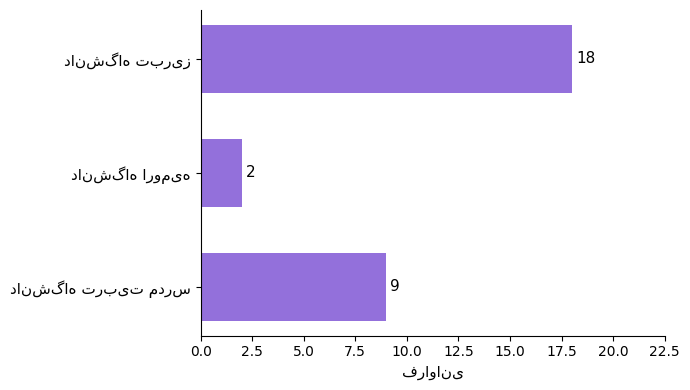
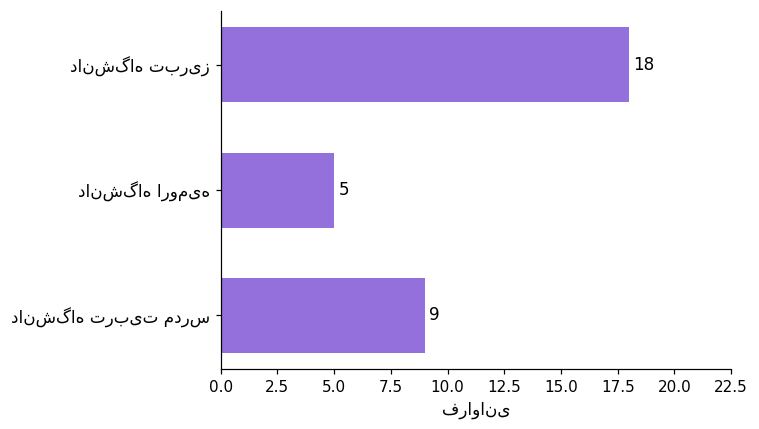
  {
    "دانشگاه تبریز": 18,
-   "دانشگاه ارومیه": 2,
+   "دانشگاه ارومیه": 5,
    "دانشگاه تربیت مدرس": 9
  }
